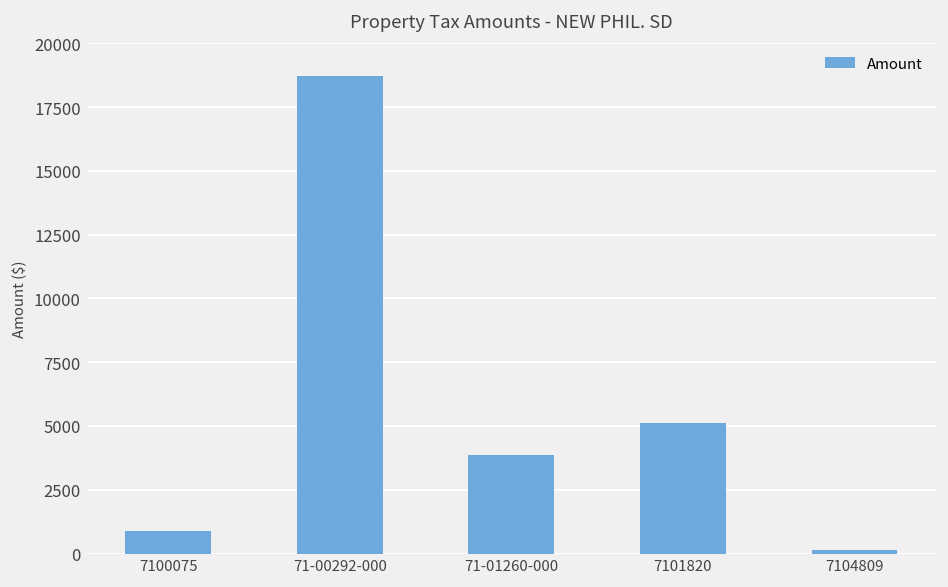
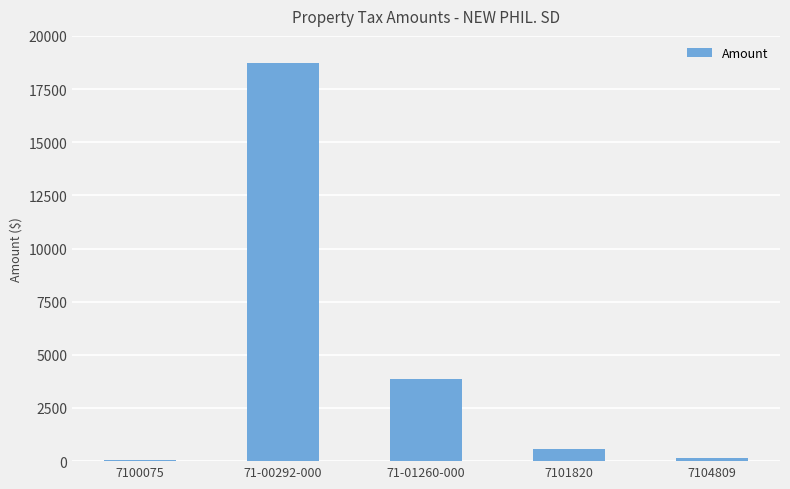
  {
-   "7100075": 900,
+   "7100075": 0,
    "71-00292-000": 18700,
    "71-01260-000": 3900,
-   "7101820": 5100,
+   "7101820": 600,
    "7104809": 100
  }
